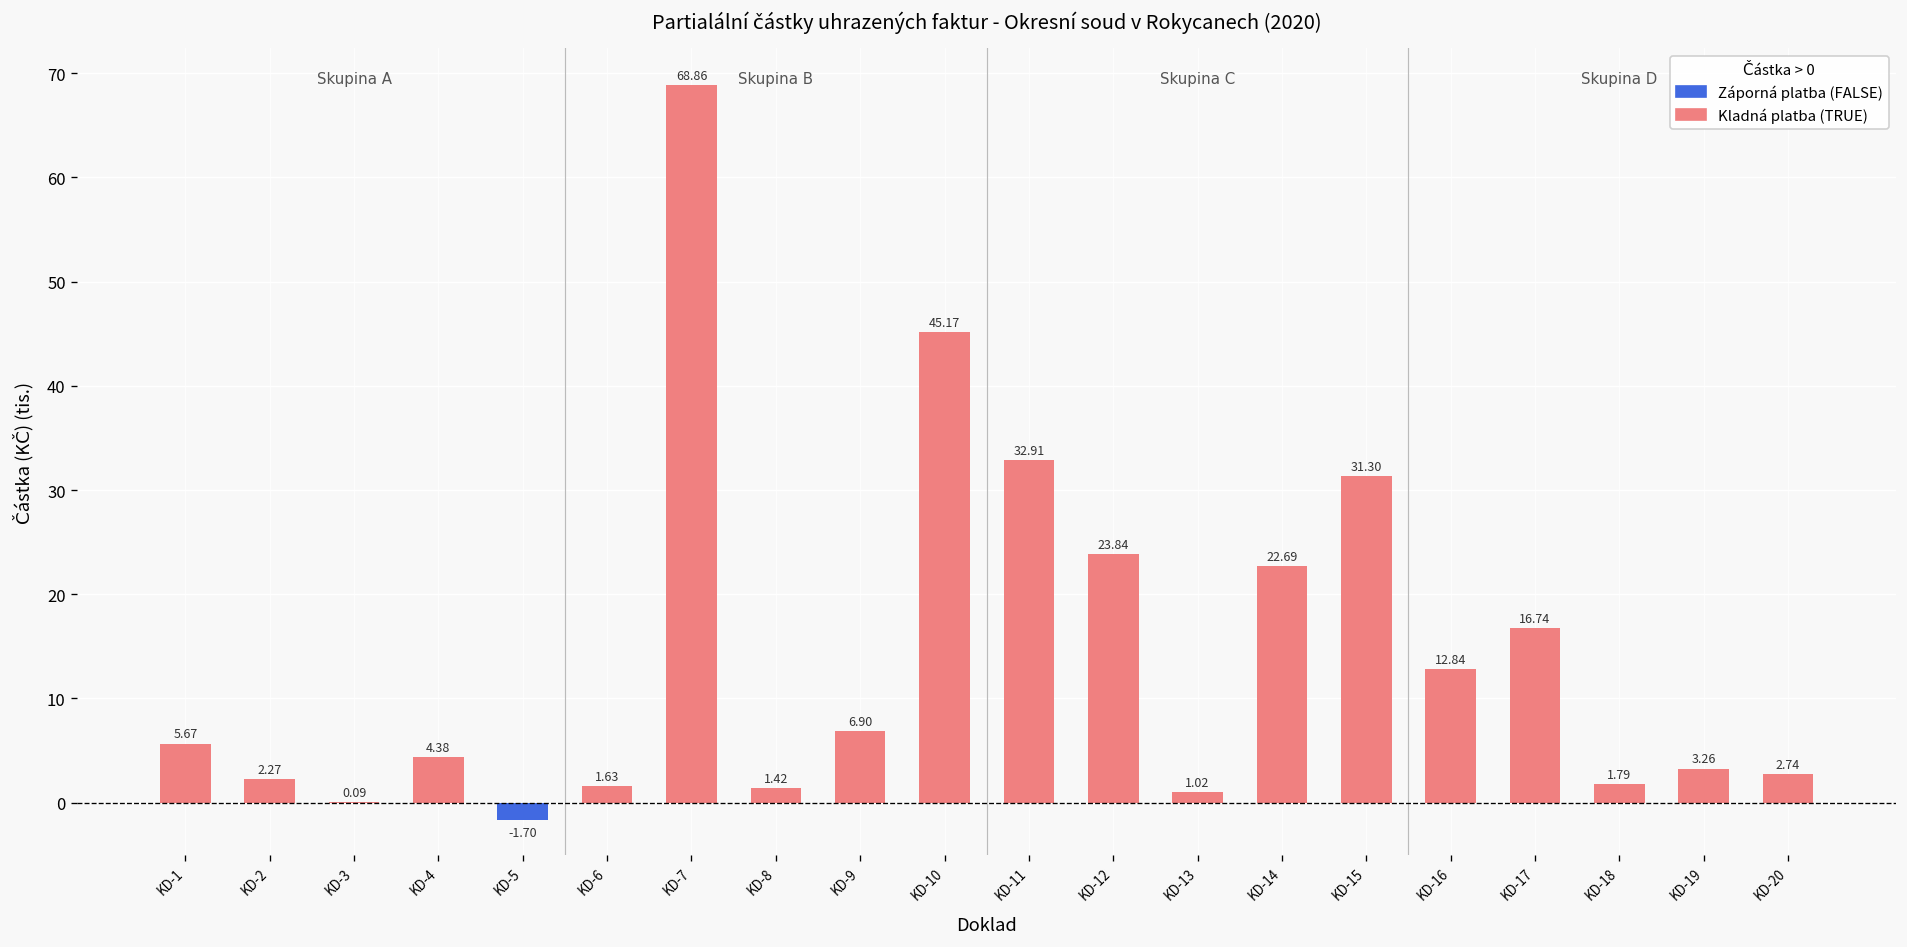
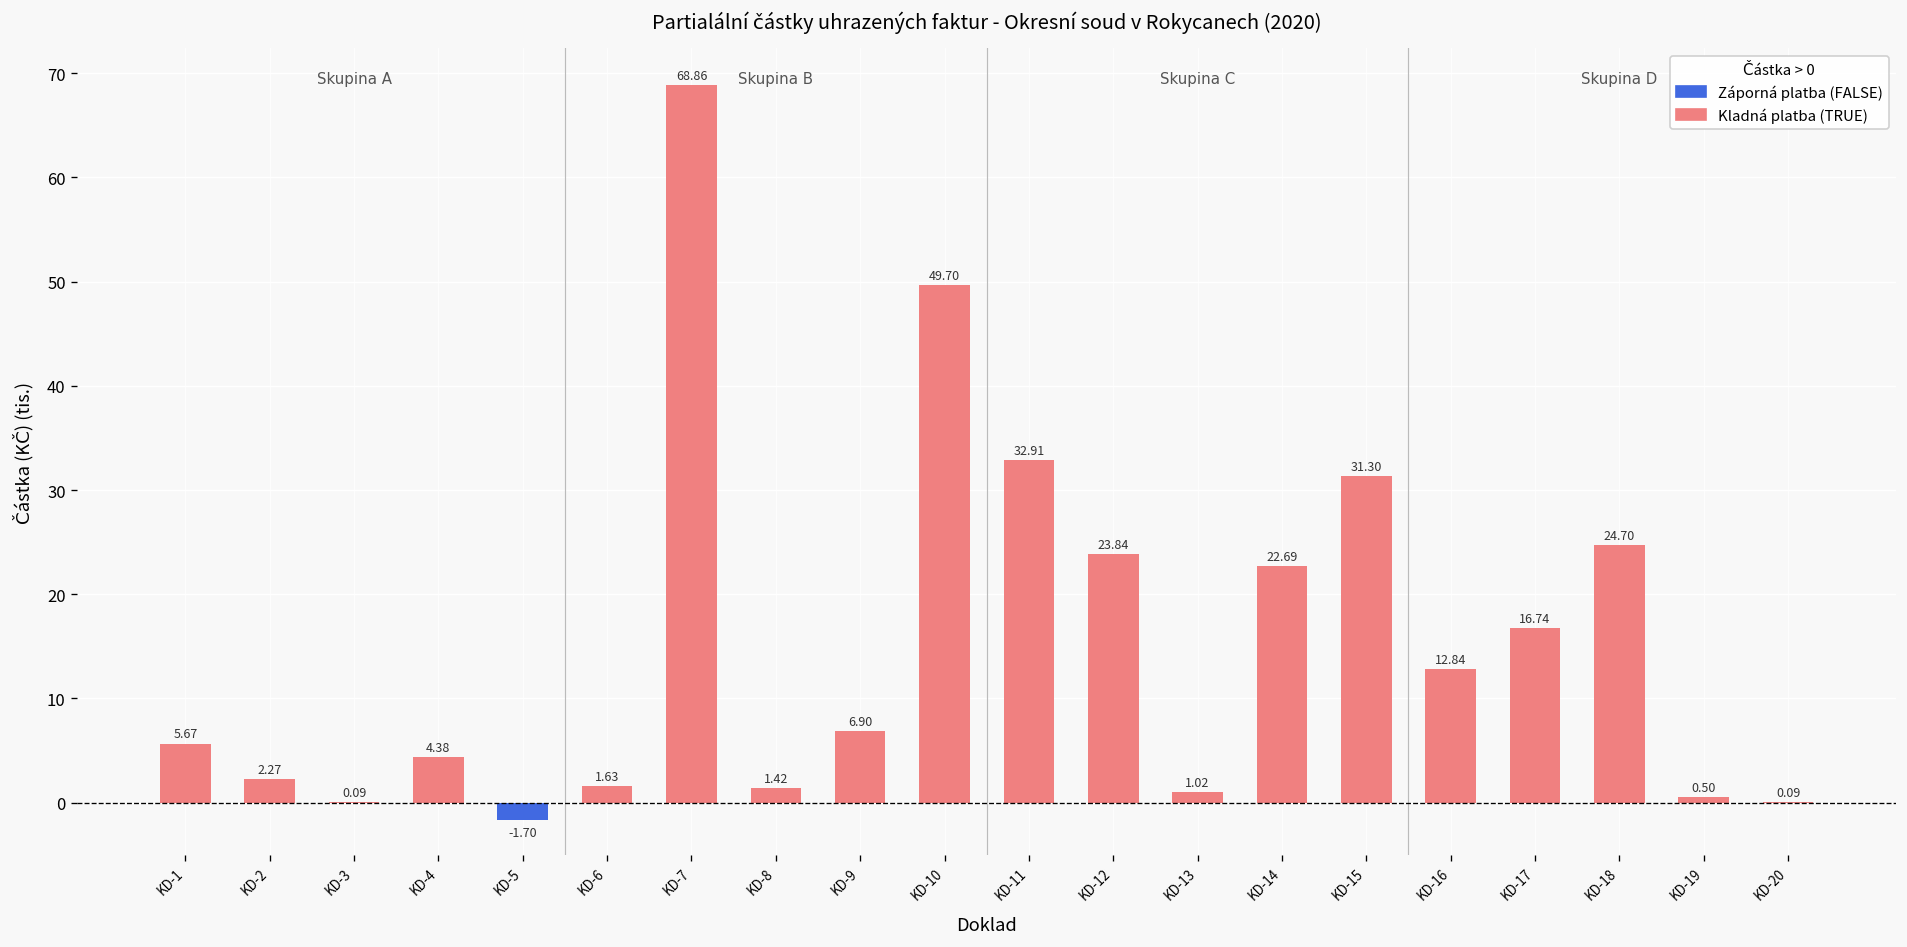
  {
    "KD-1": 5.67,
    "KD-2": 2.27,
    "KD-3": 0.09,
    "KD-4": 4.38,
    "KD-5": -1.70,
    "KD-6": 1.63,
    "KD-7": 68.86,
    "KD-8": 1.42,
    "KD-9": 6.90,
-   "KD-10": 45.17,
+   "KD-10": 49.70,
    "KD-11": 32.91,
    "KD-12": 23.84,
    "KD-13": 1.02,
    "KD-14": 22.69,
    "KD-15": 31.30,
    "KD-16": 12.84,
    "KD-17": 16.74,
-   "KD-18": 1.79,
-   "KD-19": 3.26,
-   "KD-20": 2.74
+   "KD-18": 24.70,
+   "KD-19": 0.50,
+   "KD-20": 0.09
  }
